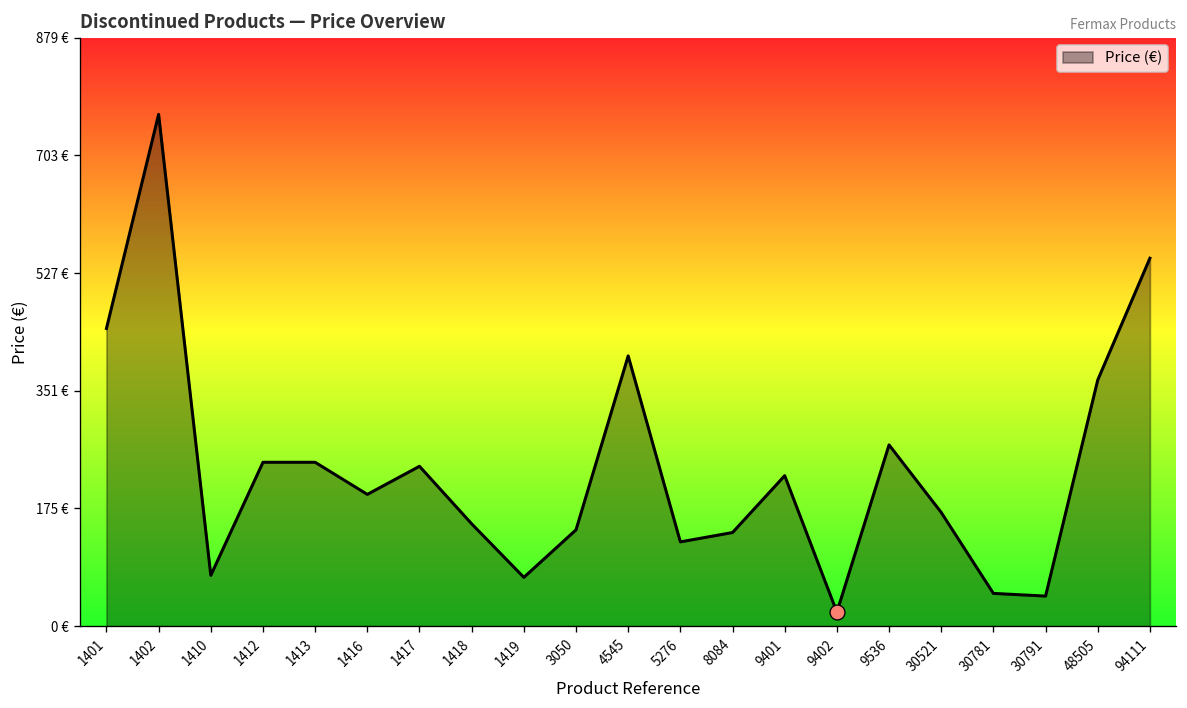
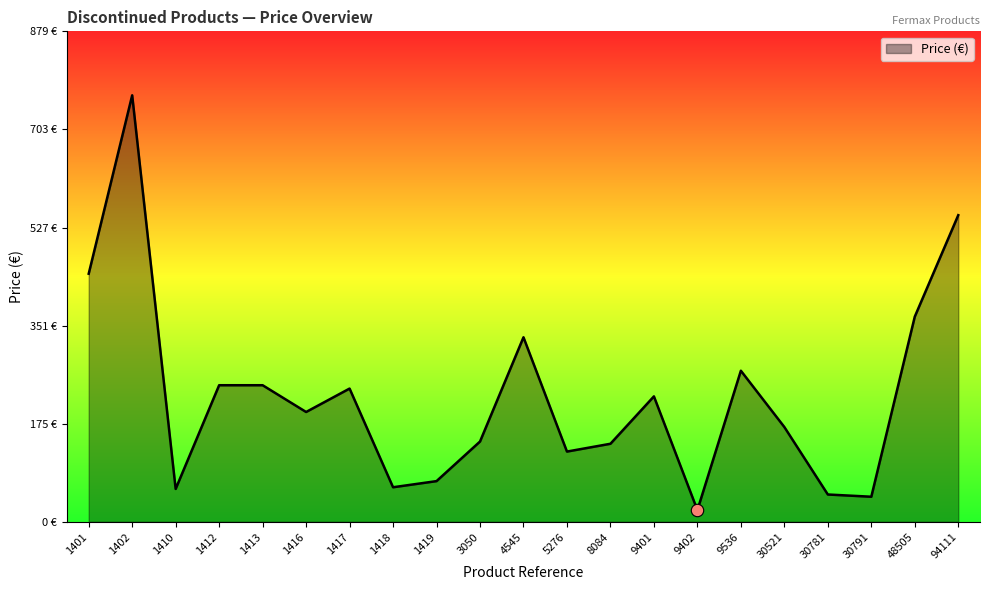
  {
    "Price (€)": {
      "1401": "450 €",
      "1402": "770 €",
-     "1410": "80 €",
+     "1410": "60 €",
      "1412": "250 €",
      "1413": "250 €",
      "1416": "200 €",
      "1417": "240 €",
-     "1418": "150 €",
+     "1418": "60 €",
      "1419": "70 €",
      "3050": "140 €",
-     "4545": "400 €",
+     "4545": "330 €",
      "5276": "130 €",
      "8084": "140 €",
      "9401": "230 €",
      "9536": "270 €",
      "30521": "170 €",
      "30781": "50 €",
      "30791": "50 €",
      "48505": "370 €",
      "94111": "550 €"
    }
  }
